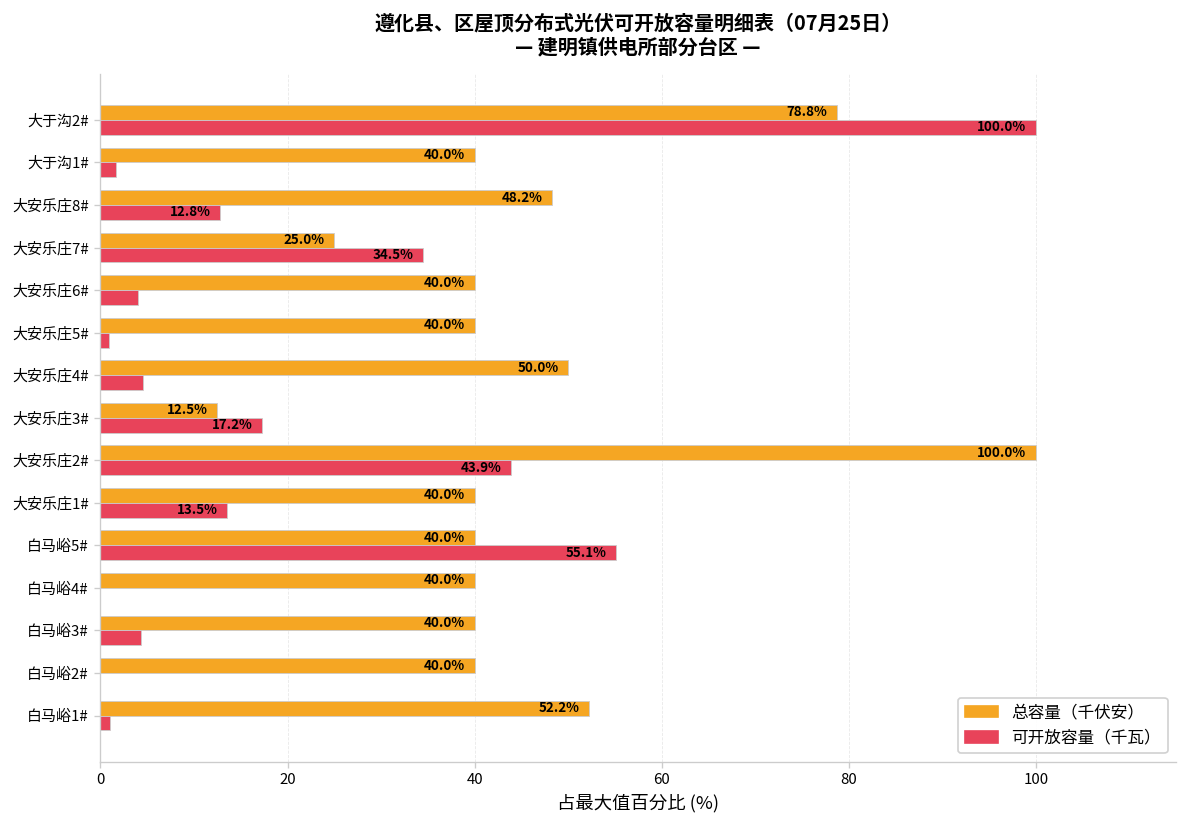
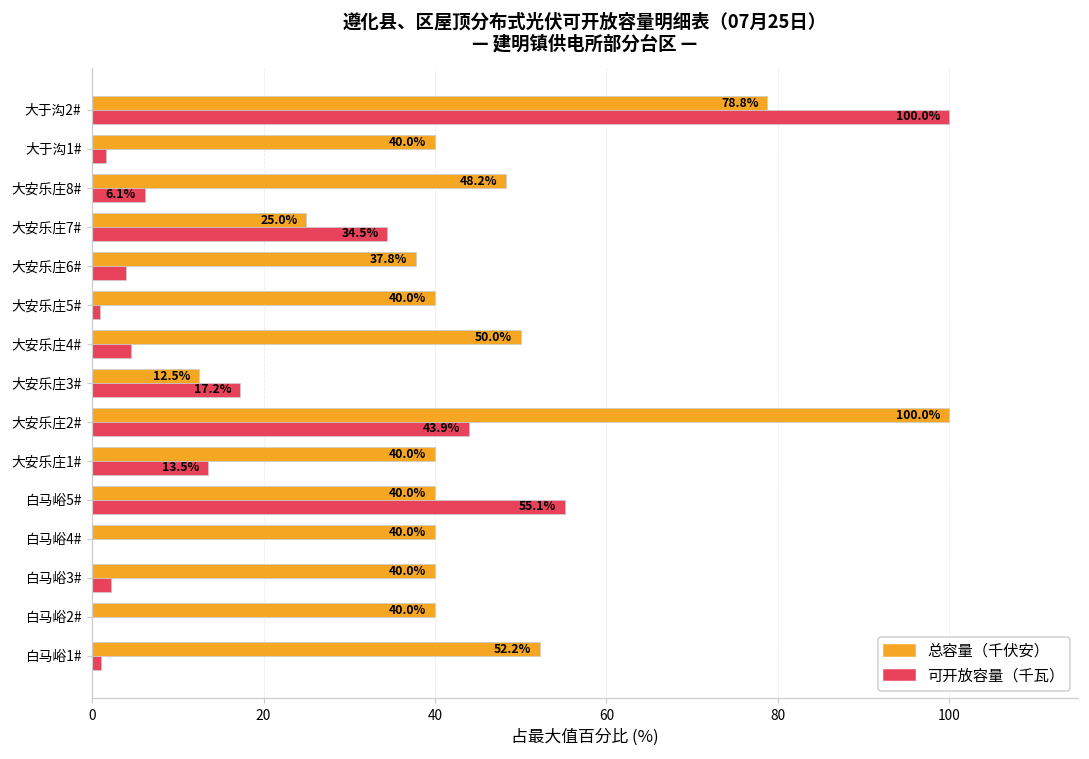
  {
    "总容量（千伏安）": {
      "大于沟2#": "78.8%",
      "大于沟1#": "40.0%",
      "大安乐庄8#": "48.2%",
      "大安乐庄7#": "25.0%",
-     "大安乐庄6#": "40.0%",
+     "大安乐庄6#": "37.8%",
      "大安乐庄5#": "40.0%",
      "大安乐庄4#": "50.0%",
      "大安乐庄3#": "12.5%",
      "大安乐庄2#": "100.0%",
      "大安乐庄1#": "40.0%",
      "白马峪5#": "40.0%",
      "白马峪4#": "40.0%",
      "白马峪3#": "40.0%",
      "白马峪2#": "40.0%",
      "白马峪1#": "52.2%"
    },
    "可开放容量（千瓦）": {
      "大于沟2#": "100.0%",
-     "大安乐庄8#": "12.8%",
+     "大安乐庄8#": "6.1%",
      "大安乐庄7#": "34.5%",
      "大安乐庄3#": "17.2%",
      "大安乐庄2#": "43.9%",
      "大安乐庄1#": "13.5%",
      "白马峪5#": "55.1%",
-     "白马峪3#": "4"
+     "白马峪3#": "2"
    }
  }
